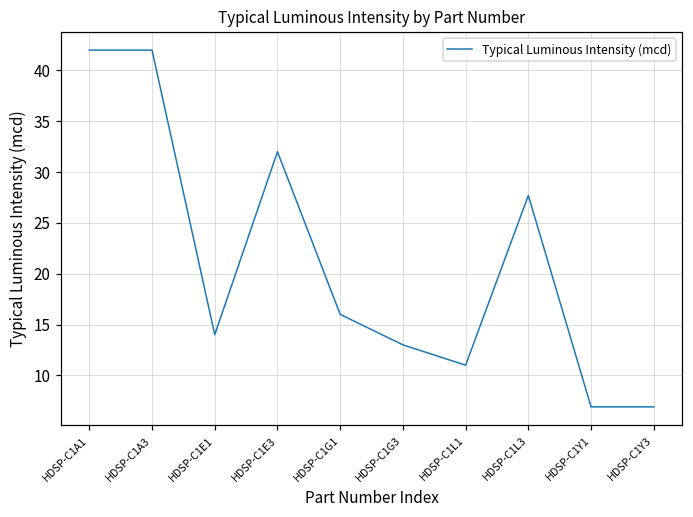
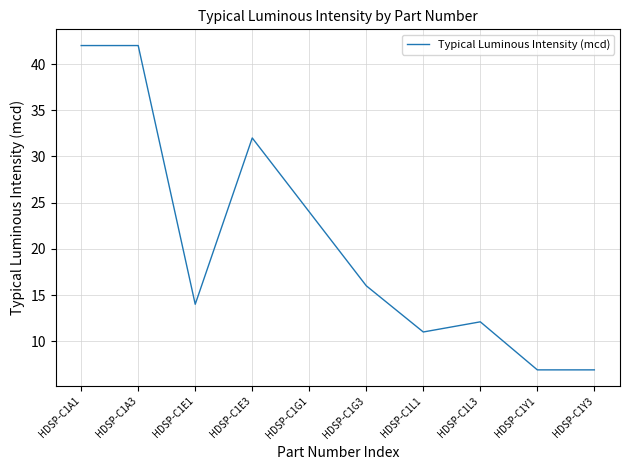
  {
    "HDSP-C1A1": 42,
    "HDSP-C1A3": 42,
    "HDSP-C1E1": 14,
    "HDSP-C1E3": 32,
-   "HDSP-C1G1": 16,
-   "HDSP-C1G3": 13,
+   "HDSP-C1G1": 24,
+   "HDSP-C1G3": 16,
    "HDSP-C1L1": 11,
-   "HDSP-C1L3": 28,
+   "HDSP-C1L3": 12,
    "HDSP-C1Y1": 7,
    "HDSP-C1Y3": 7
  }
